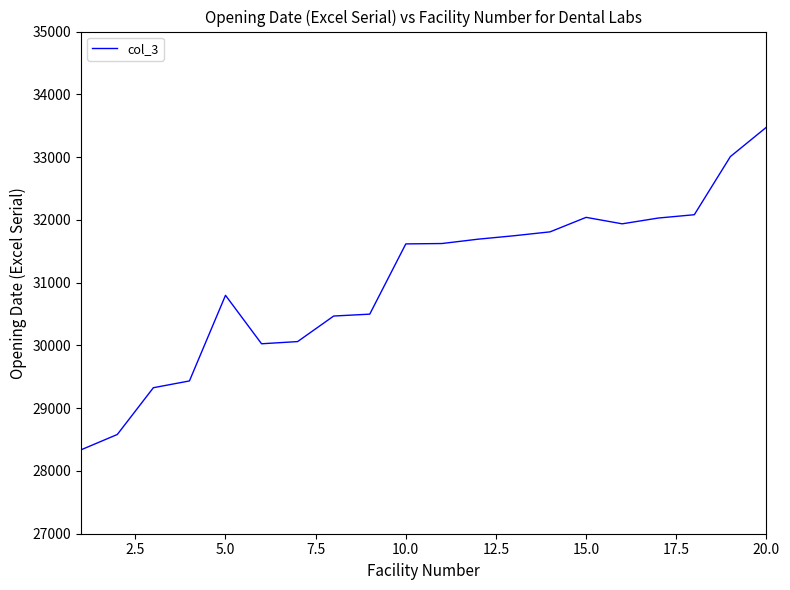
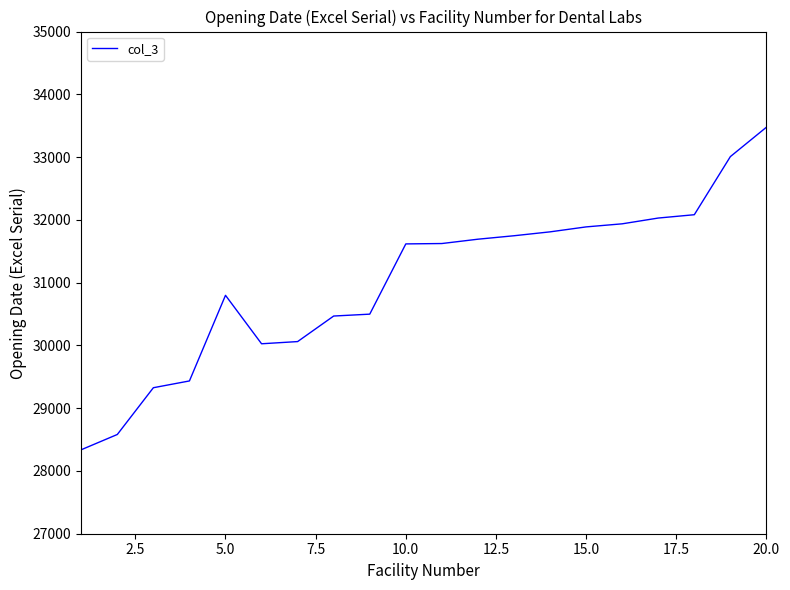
  {
    "5.0": 30800,
    "10.0": 31600,
-   "15.0": 32000,
+   "15.0": 31900,
    "20.0": 33500
  }
